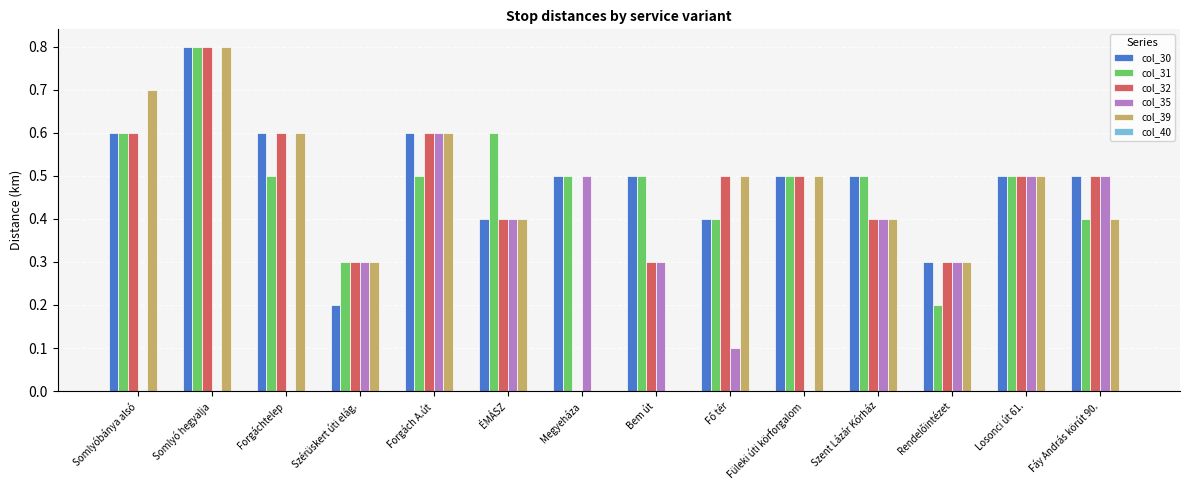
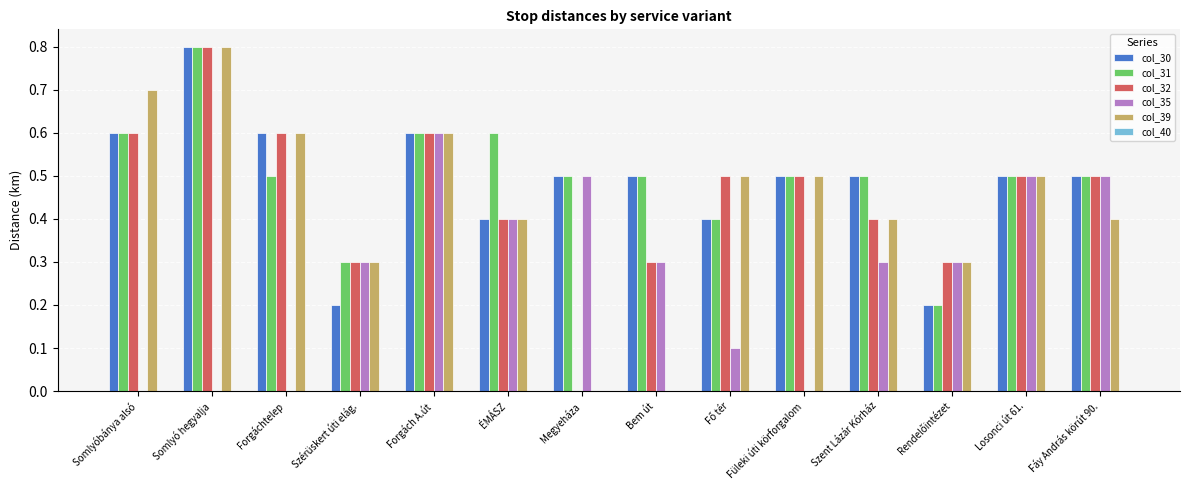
  {
    "col_30": {
      "Somlyóbánya alsó": 0.6,
      "Somlyó hegyalja": 0.8,
      "Forgáchtelep": 0.6,
      "Szérüskert úti elág.": 0.2,
      "Forgách A.út": 0.6,
      "ÉMÁSZ": 0.4,
      "Megyeháza": 0.5,
      "Bem út": 0.5,
      "Fő tér": 0.4,
      "Füleki úti körforgalom": 0.5,
      "Szent Lázár Kórház": 0.5,
-     "Rendelőintézet": 0.3,
+     "Rendelőintézet": 0.2,
      "Losonci út 61.": 0.5,
      "Fáy András körút 90.": 0.5
    },
    "col_31": {
      "Somlyóbánya alsó": 0.6,
      "Somlyó hegyalja": 0.8,
      "Forgáchtelep": 0.5,
      "Szérüskert úti elág.": 0.3,
-     "Forgách A.út": 0.5,
+     "Forgách A.út": 0.6,
      "ÉMÁSZ": 0.6,
      "Megyeháza": 0.5,
      "Bem út": 0.5,
      "Fő tér": 0.4,
      "Füleki úti körforgalom": 0.5,
      "Szent Lázár Kórház": 0.5,
      "Rendelőintézet": 0.2,
      "Losonci út 61.": 0.5,
-     "Fáy András körút 90.": 0.4
+     "Fáy András körút 90.": 0.5
    },
    "col_32": {
      "Somlyóbánya alsó": 0.6,
      "Somlyó hegyalja": 0.8,
      "Forgáchtelep": 0.6,
      "Szérüskert úti elág.": 0.3,
      "Forgách A.út": 0.6,
      "ÉMÁSZ": 0.4,
      "Megyeháza": 0.0,
      "Bem út": 0.3,
      "Fő tér": 0.5,
      "Füleki úti körforgalom": 0.5,
      "Szent Lázár Kórház": 0.4,
      "Rendelőintézet": 0.3,
      "Losonci út 61.": 0.5,
      "Fáy András körút 90.": 0.5
    },
    "col_35": {
      "Somlyóbánya alsó": 0.0,
      "Somlyó hegyalja": 0.0,
      "Forgáchtelep": 0.0,
      "Szérüskert úti elág.": 0.3,
      "Forgách A.út": 0.6,
      "ÉMÁSZ": 0.4,
      "Megyeháza": 0.5,
      "Bem út": 0.3,
      "Fő tér": 0.1,
      "Füleki úti körforgalom": 0.0,
-     "Szent Lázár Kórház": 0.4,
+     "Szent Lázár Kórház": 0.3,
      "Rendelőintézet": 0.3,
      "Losonci út 61.": 0.5,
      "Fáy András körút 90.": 0.5
    },
    "col_39": {
      "Somlyóbánya alsó": 0.7,
      "Somlyó hegyalja": 0.8,
      "Forgáchtelep": 0.6,
      "Szérüskert úti elág.": 0.3,
      "Forgách A.út": 0.6,
      "ÉMÁSZ": 0.4,
      "Megyeháza": 0.0,
      "Bem út": 0.0,
      "Fő tér": 0.5,
      "Füleki úti körforgalom": 0.5,
      "Szent Lázár Kórház": 0.4,
      "Rendelőintézet": 0.3,
      "Losonci út 61.": 0.5,
      "Fáy András körút 90.": 0.4
    },
    "col_40": {
      "Somlyóbánya alsó": 0.0,
      "Somlyó hegyalja": 0.0,
      "Forgáchtelep": 0.0,
      "Szérüskert úti elág.": 0.0,
      "Forgách A.út": 0.0,
      "ÉMÁSZ": 0.0,
      "Megyeháza": 0.0,
      "Bem út": 0.0,
      "Fő tér": 0.0,
      "Füleki úti körforgalom": 0.0,
      "Szent Lázár Kórház": 0.0,
      "Rendelőintézet": 0.0,
      "Losonci út 61.": 0.0,
      "Fáy András körút 90.": 0.0
    }
  }
